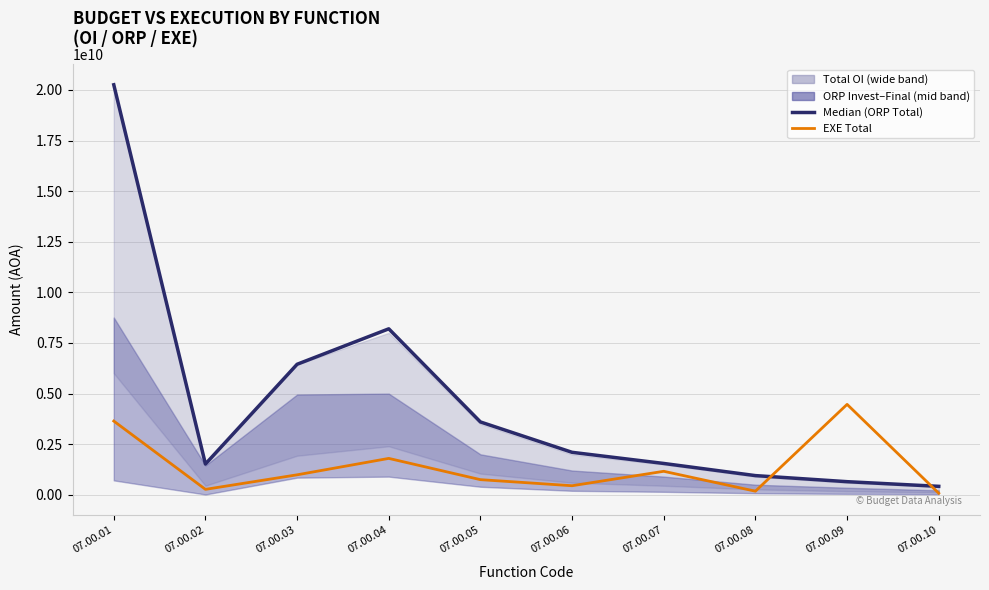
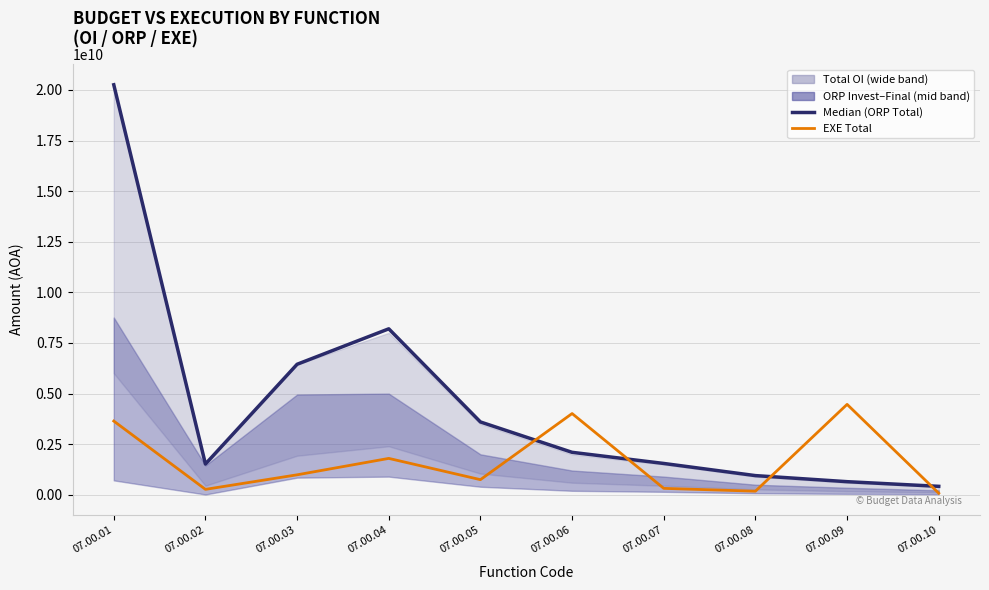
  {
    "EXE Total": {
      "07.00.01": 3600000000,
      "07.00.02": 300000000,
      "07.00.03": 1000000000,
      "07.00.04": 1800000000,
      "07.00.05": 800000000,
-     "07.00.06": 500000000,
-     "07.00.07": 1200000000,
+     "07.00.06": 4000000000,
+     "07.00.07": 300000000,
      "07.00.08": 200000000,
      "07.00.09": 4500000000,
      "07.00.10": 100000000
    }
  }
